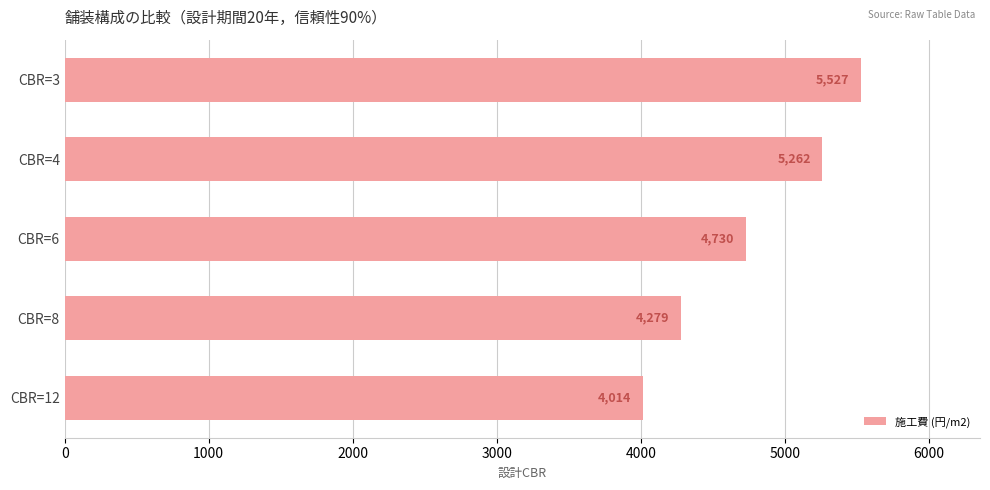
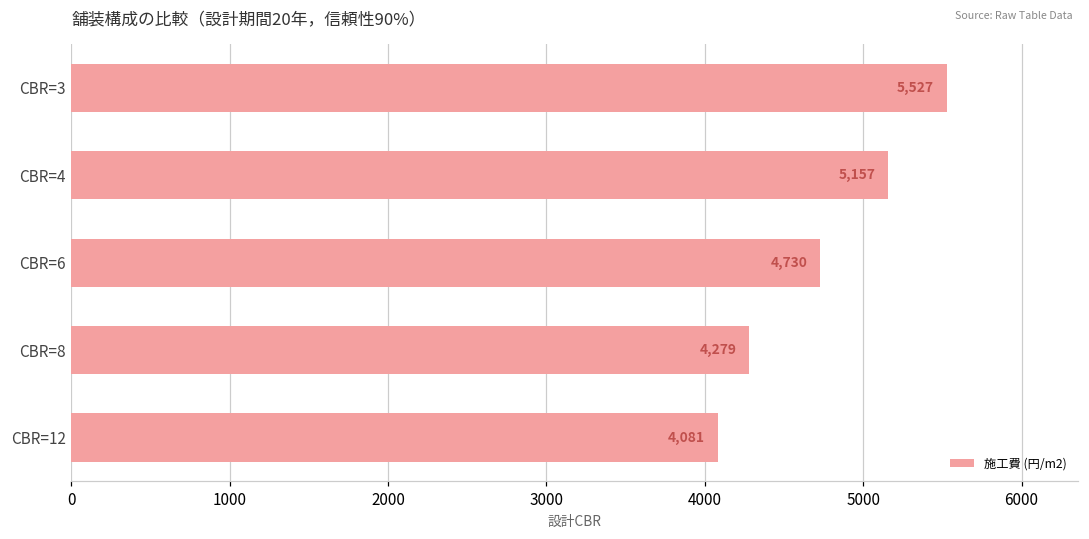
  {
-   "CBR=4": "5,262",
-   "CBR=12": "4,014"
+   "CBR=4": "5,157",
+   "CBR=12": "4,081"
  }
